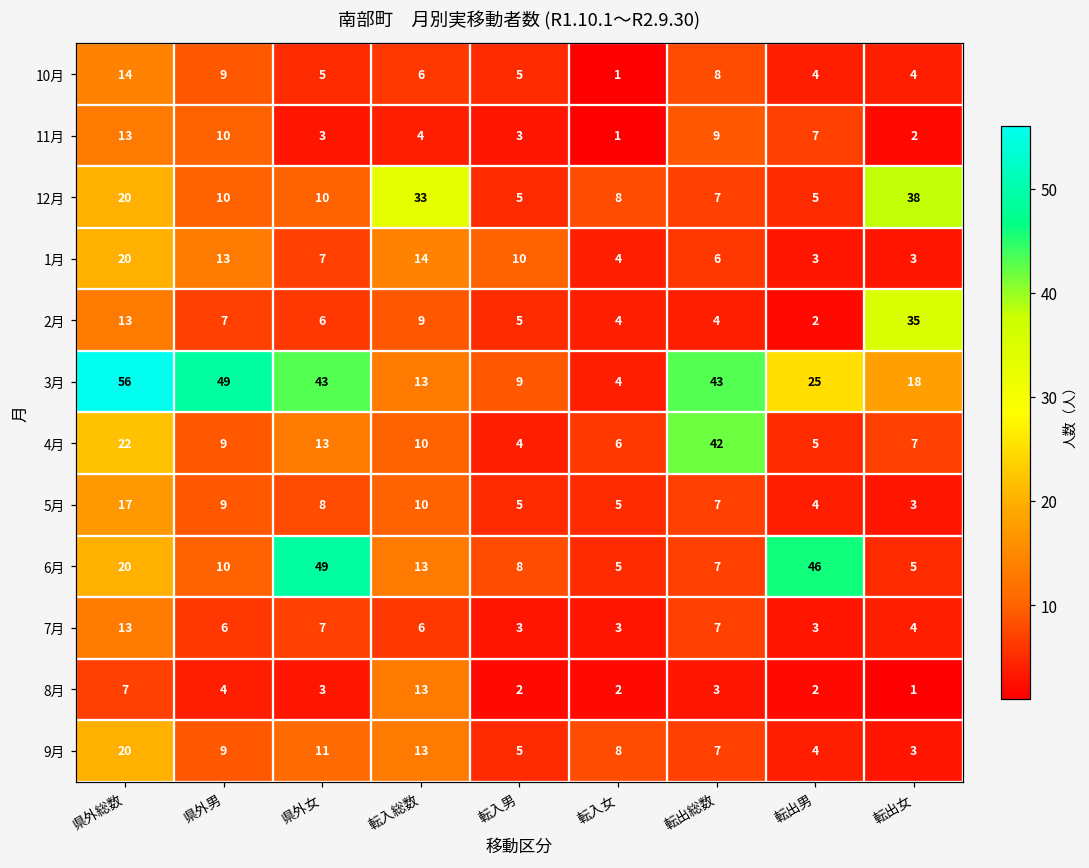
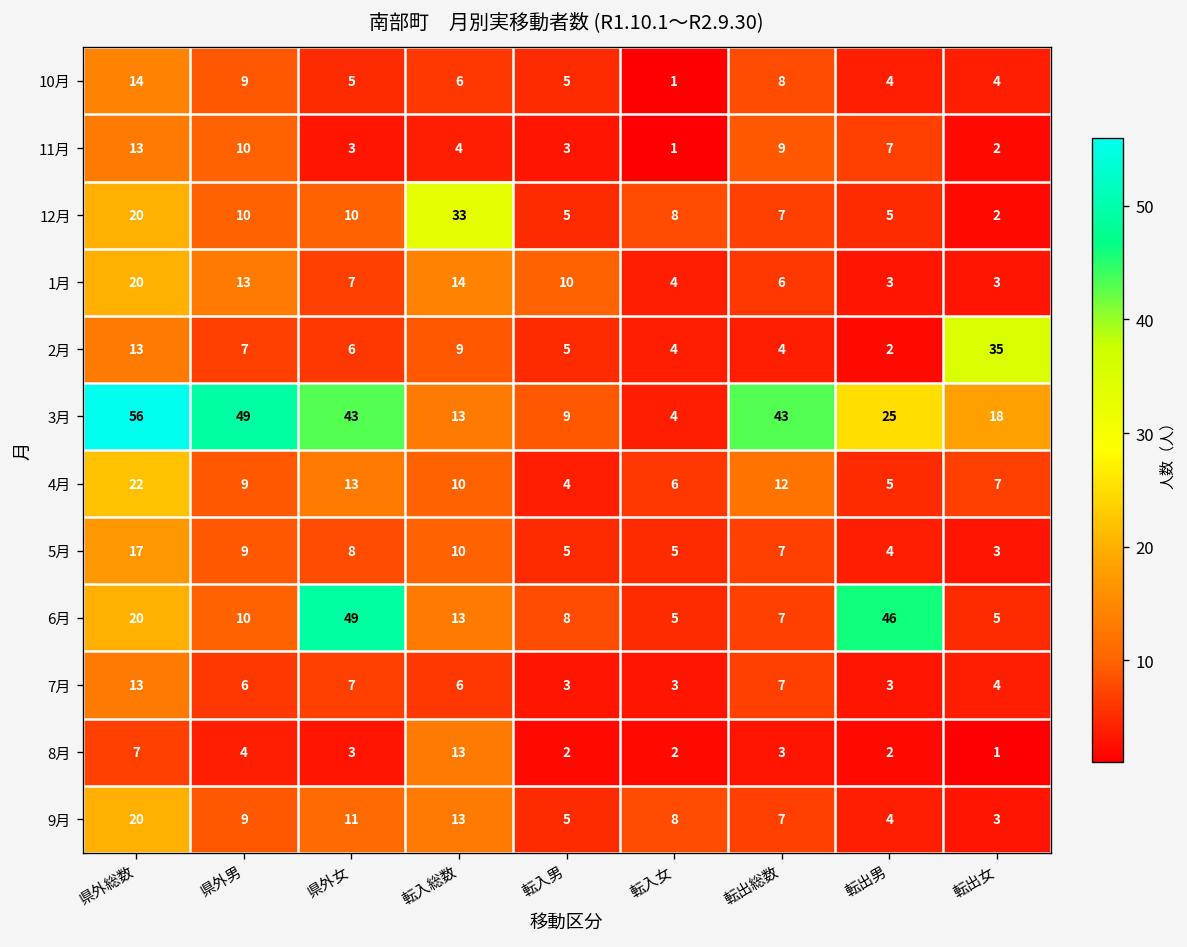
  {
    "10月": {
      "県外総数": 14,
      "県外男": 9,
      "県外女": 5,
      "転入総数": 6,
      "転入男": 5,
      "転入女": 1,
      "転出総数": 8,
      "転出男": 4,
      "転出女": 4
    },
    "11月": {
      "県外総数": 13,
      "県外男": 10,
      "県外女": 3,
      "転入総数": 4,
      "転入男": 3,
      "転入女": 1,
      "転出総数": 9,
      "転出男": 7,
      "転出女": 2
    },
    "12月": {
      "県外総数": 20,
      "県外男": 10,
      "県外女": 10,
      "転入総数": 33,
      "転入男": 5,
      "転入女": 8,
      "転出総数": 7,
      "転出男": 5,
-     "転出女": 38
+     "転出女": 2
    },
    "1月": {
      "県外総数": 20,
      "県外男": 13,
      "県外女": 7,
      "転入総数": 14,
      "転入男": 10,
      "転入女": 4,
      "転出総数": 6,
      "転出男": 3,
      "転出女": 3
    },
    "2月": {
      "県外総数": 13,
      "県外男": 7,
      "県外女": 6,
      "転入総数": 9,
      "転入男": 5,
      "転入女": 4,
      "転出総数": 4,
      "転出男": 2,
      "転出女": 35
    },
    "3月": {
      "県外総数": 56,
      "県外男": 49,
      "県外女": 43,
      "転入総数": 13,
      "転入男": 9,
      "転入女": 4,
      "転出総数": 43,
      "転出男": 25,
      "転出女": 18
    },
    "4月": {
      "県外総数": 22,
      "県外男": 9,
      "県外女": 13,
      "転入総数": 10,
      "転入男": 4,
      "転入女": 6,
-     "転出総数": 42,
+     "転出総数": 12,
      "転出男": 5,
      "転出女": 7
    },
    "5月": {
      "県外総数": 17,
      "県外男": 9,
      "県外女": 8,
      "転入総数": 10,
      "転入男": 5,
      "転入女": 5,
      "転出総数": 7,
      "転出男": 4,
      "転出女": 3
    },
    "6月": {
      "県外総数": 20,
      "県外男": 10,
      "県外女": 49,
      "転入総数": 13,
      "転入男": 8,
      "転入女": 5,
      "転出総数": 7,
      "転出男": 46,
      "転出女": 5
    },
    "7月": {
      "県外総数": 13,
      "県外男": 6,
      "県外女": 7,
      "転入総数": 6,
      "転入男": 3,
      "転入女": 3,
      "転出総数": 7,
      "転出男": 3,
      "転出女": 4
    },
    "8月": {
      "県外総数": 7,
      "県外男": 4,
      "県外女": 3,
      "転入総数": 13,
      "転入男": 2,
      "転入女": 2,
      "転出総数": 3,
      "転出男": 2,
      "転出女": 1
    },
    "9月": {
      "県外総数": 20,
      "県外男": 9,
      "県外女": 11,
      "転入総数": 13,
      "転入男": 5,
      "転入女": 8,
      "転出総数": 7,
      "転出男": 4,
      "転出女": 3
    }
  }
